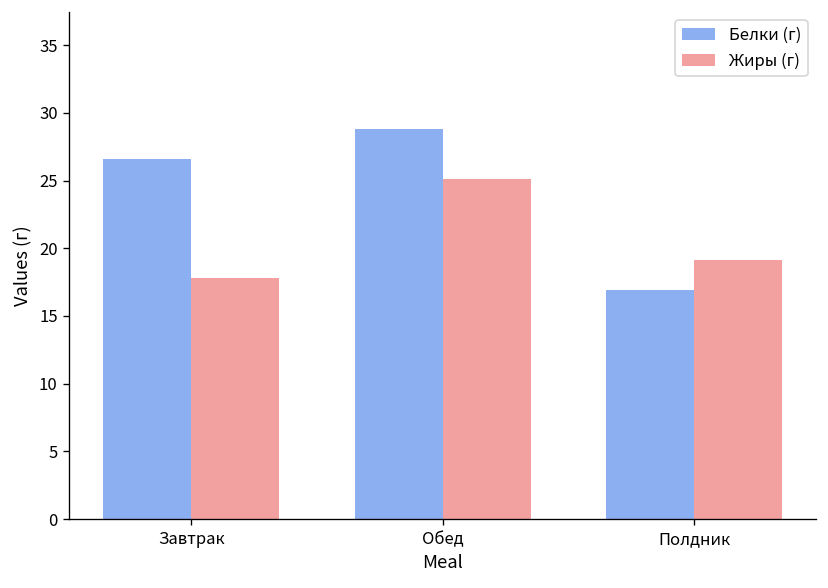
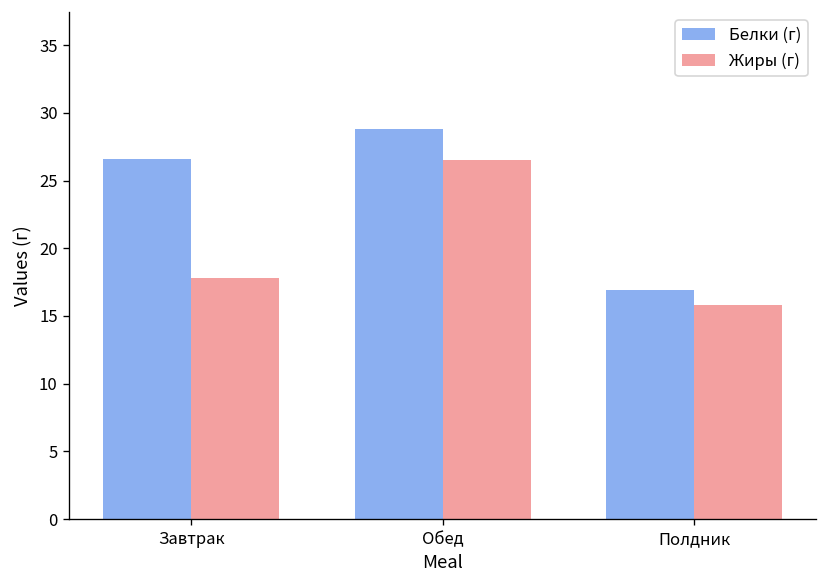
  {
    "Белки (г)": {
      "Завтрак": 26.6,
      "Обед": 28.8,
      "Полдник": 16.9
    },
    "Жиры (г)": {
      "Завтрак": 17.8,
-     "Обед": 25.1,
-     "Полдник": 19.1
+     "Обед": 26.5,
+     "Полдник": 15.8
    }
  }
